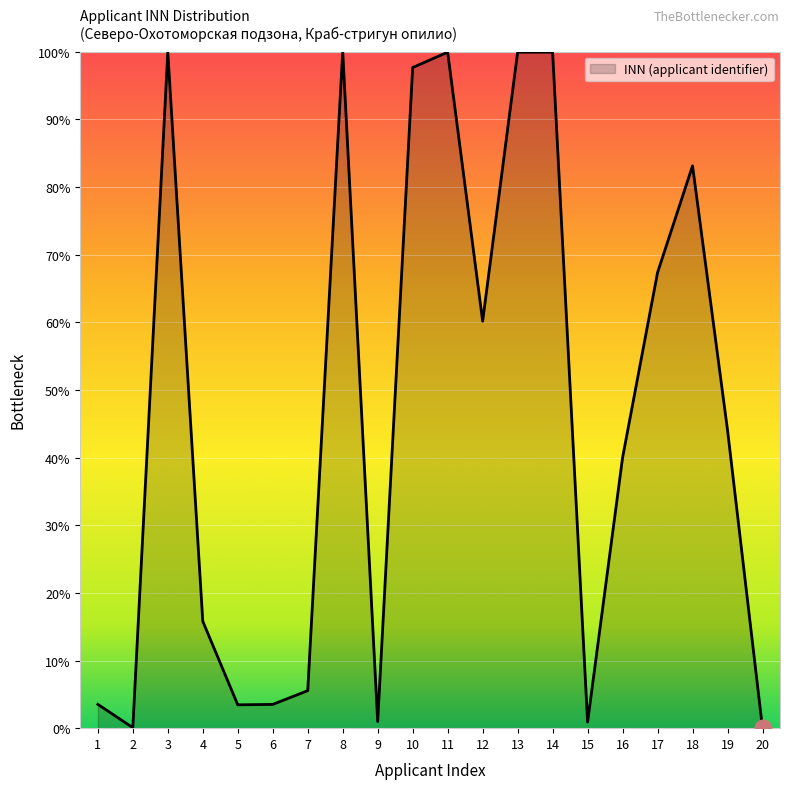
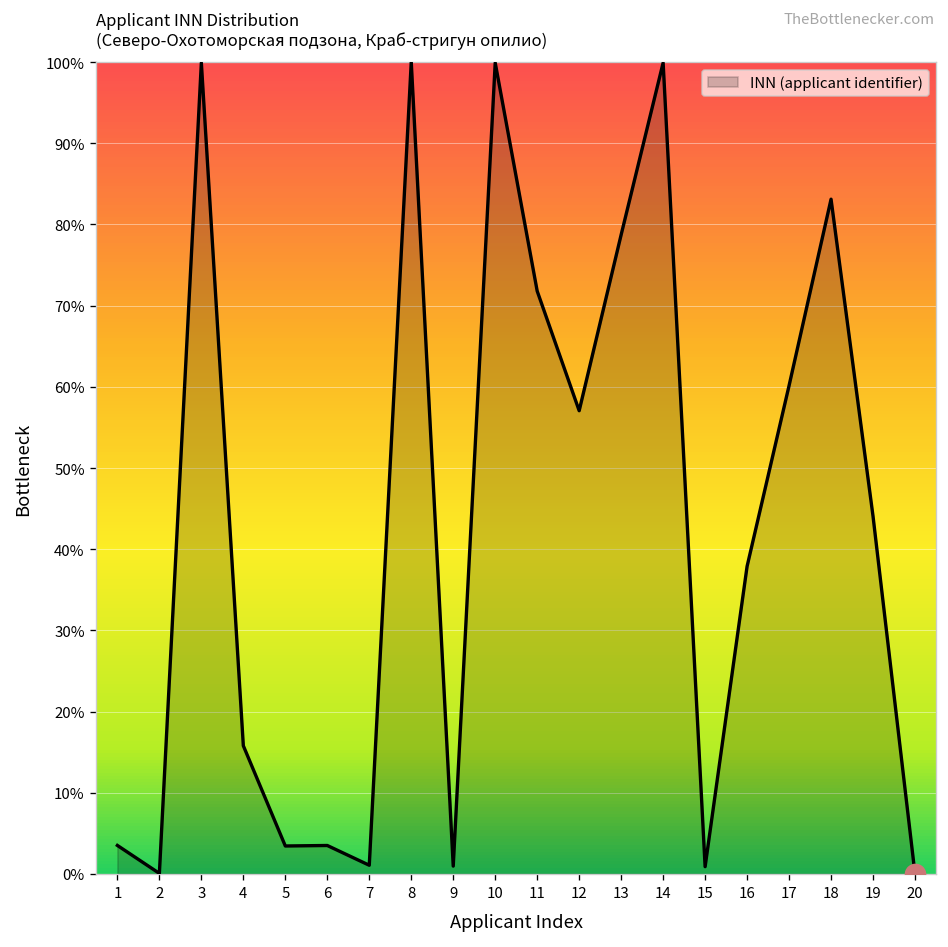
  {
    "INN (applicant identifier)": {
      "1": "4%",
      "2": "0%",
      "3": "100%",
      "4": "16%",
      "5": "3%",
      "6": "4%",
-     "7": "6%",
+     "7": "1%",
      "8": "100%",
      "9": "1%",
-     "10": "98%",
-     "11": "100%",
-     "12": "60%",
-     "13": "100%",
+     "10": "100%",
+     "11": "72%",
+     "12": "57%",
+     "13": "79%",
      "14": "100%",
      "15": "1%",
-     "16": "40%",
-     "17": "67%",
+     "16": "38%",
+     "17": "60%",
      "18": "83%",
      "19": "44%"
    }
  }
